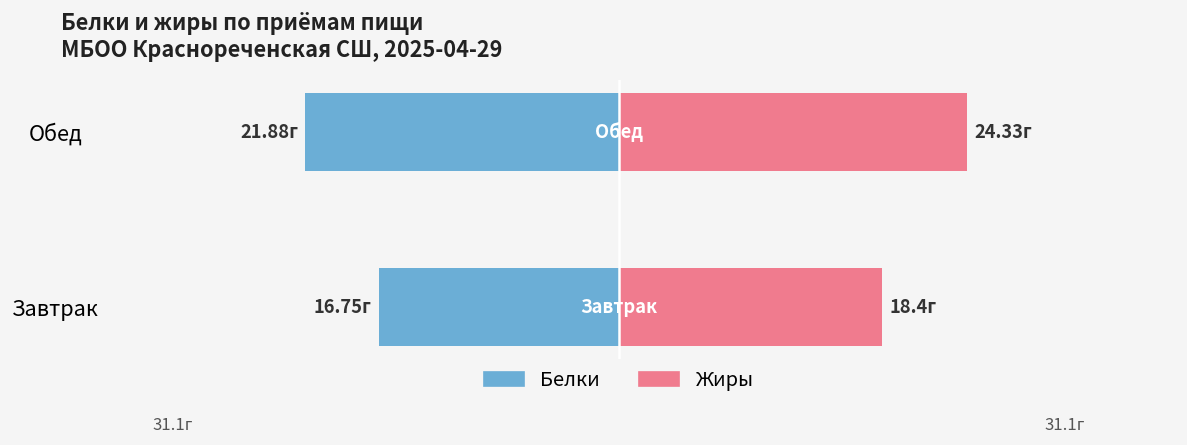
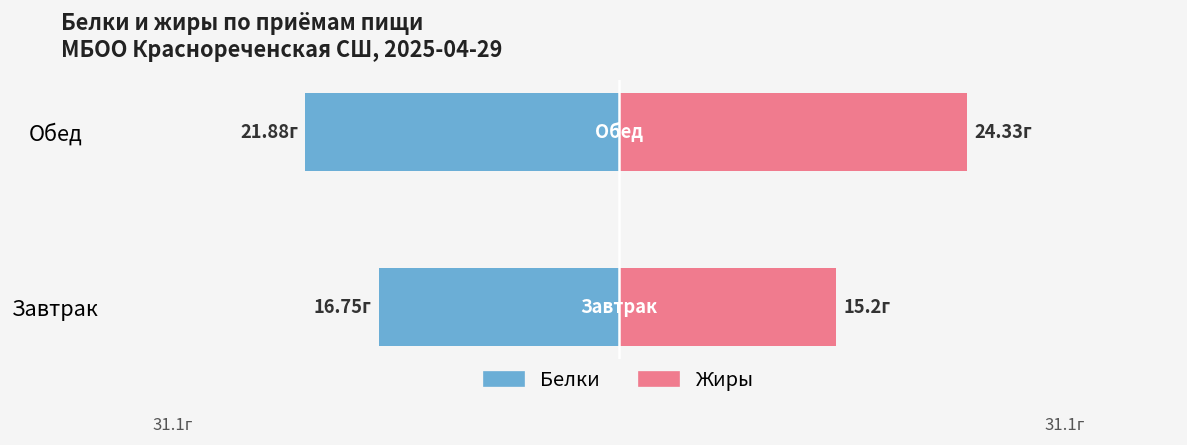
  {
    "Жиры": {
      "Обед": "24.33г",
-     "Завтрак": "18.4г"
+     "Завтрак": "15.2г"
    }
  }
